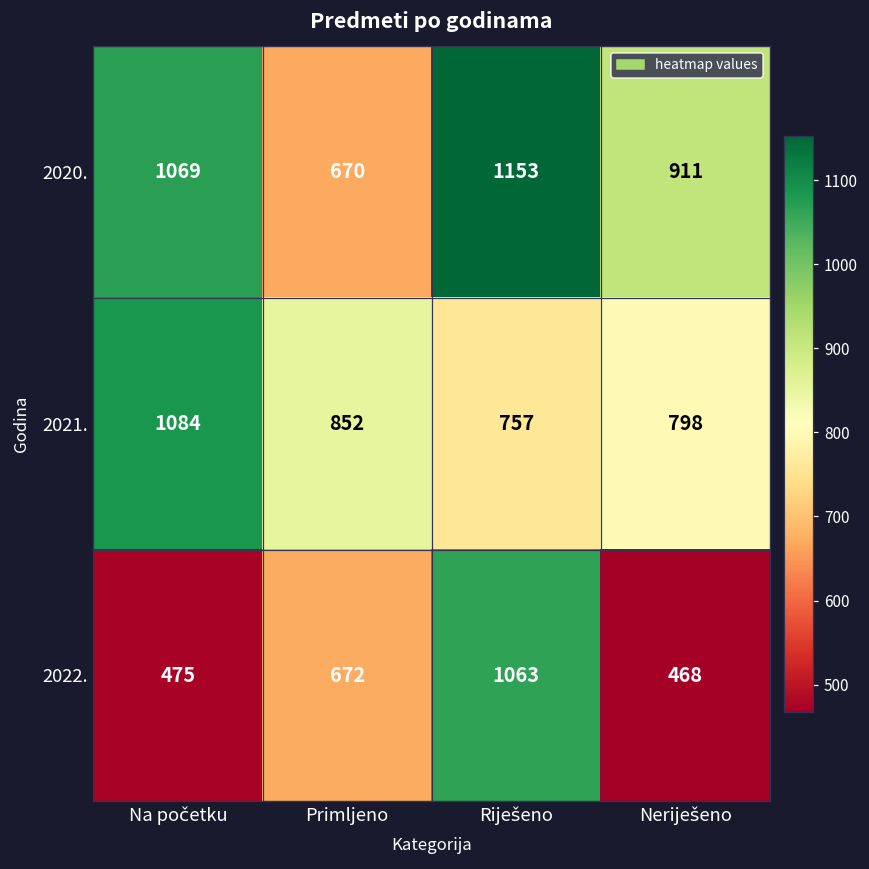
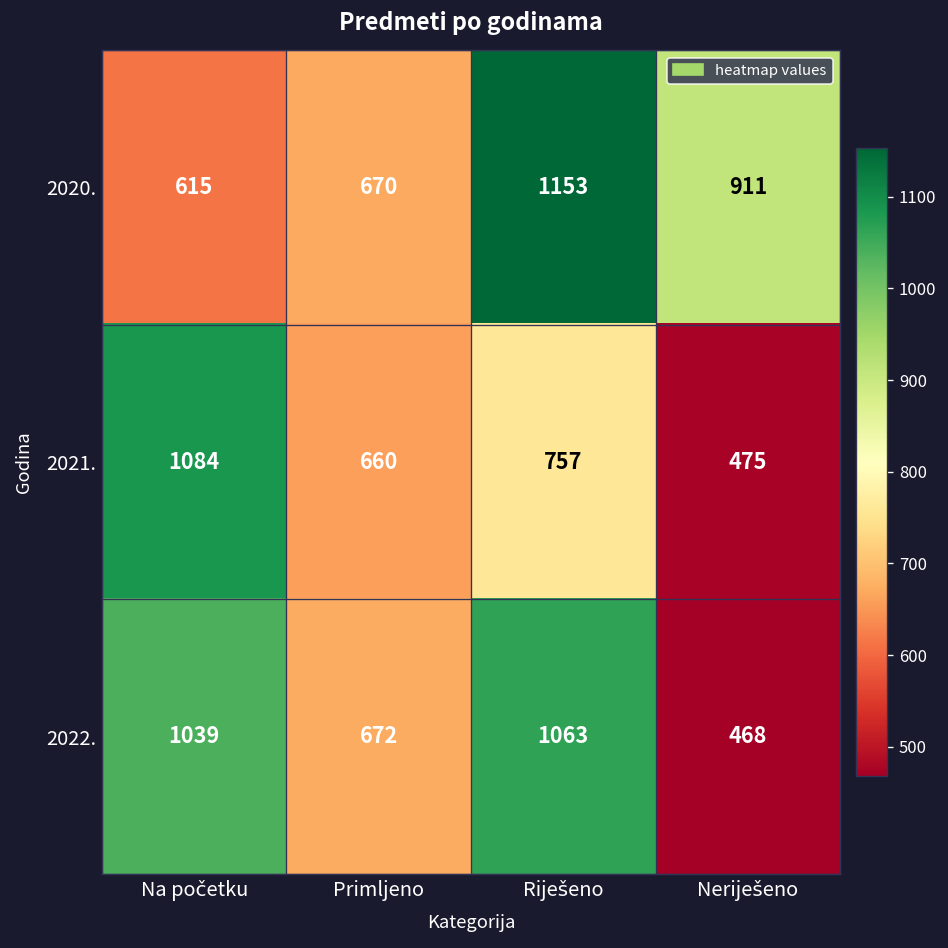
  {
    "2020.": {
-     "Na početku": 1069,
+     "Na početku": 615,
      "Primljeno": 670,
      "Riješeno": 1153,
      "Neriješeno": 911
    },
    "2021.": {
      "Na početku": 1084,
-     "Primljeno": 852,
+     "Primljeno": 660,
      "Riješeno": 757,
-     "Neriješeno": 798
+     "Neriješeno": 475
    },
    "2022.": {
-     "Na početku": 475,
+     "Na početku": 1039,
      "Primljeno": 672,
      "Riješeno": 1063,
      "Neriješeno": 468
    }
  }
